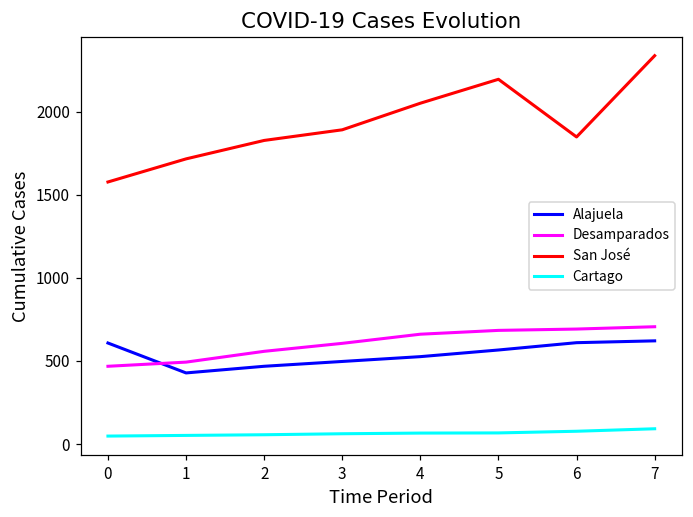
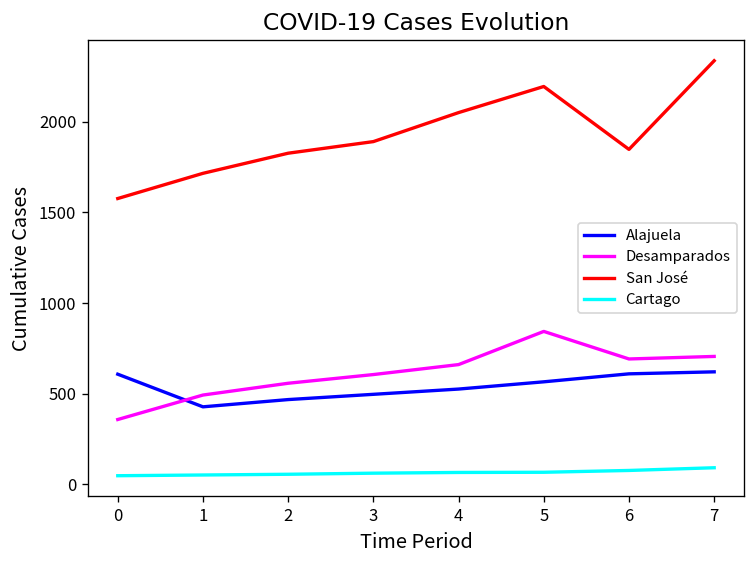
  {
    "Alajuela": {
      "0": 610,
      "1": 430,
      "2": 470,
      "3": 500,
      "4": 530,
      "5": 570,
      "6": 610,
      "7": 620
    },
    "Desamparados": {
-     "0": 470,
+     "0": 360,
      "1": 490,
      "2": 560,
      "3": 610,
      "4": 660,
-     "5": 680,
+     "5": 840,
      "6": 690,
      "7": 710
    },
    "San José": {
      "0": 1580,
      "1": 1720,
      "2": 1830,
      "3": 1890,
      "4": 2050,
      "5": 2200,
      "6": 1850,
      "7": 2340
    },
    "Cartago": {
      "0": 50,
      "1": 50,
      "2": 60,
      "3": 60,
      "4": 70,
      "5": 70,
      "6": 80,
      "7": 90
    }
  }
